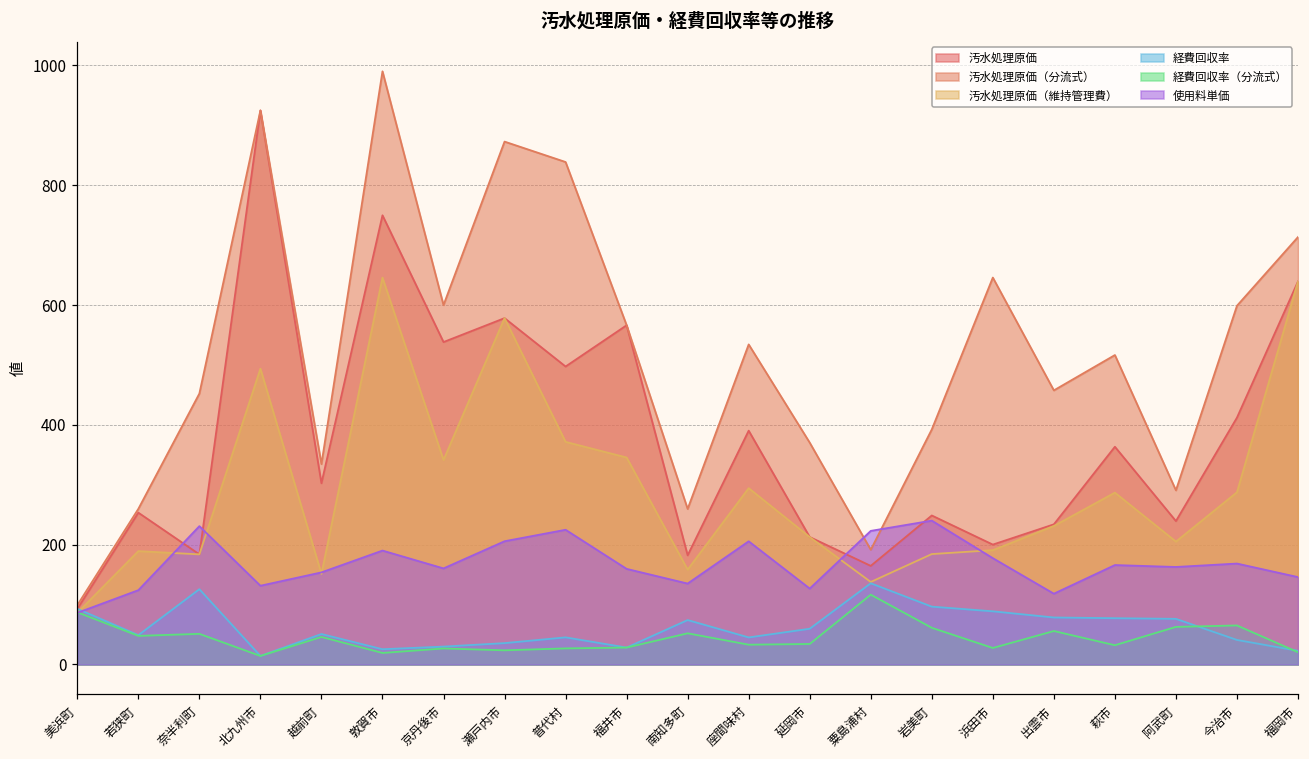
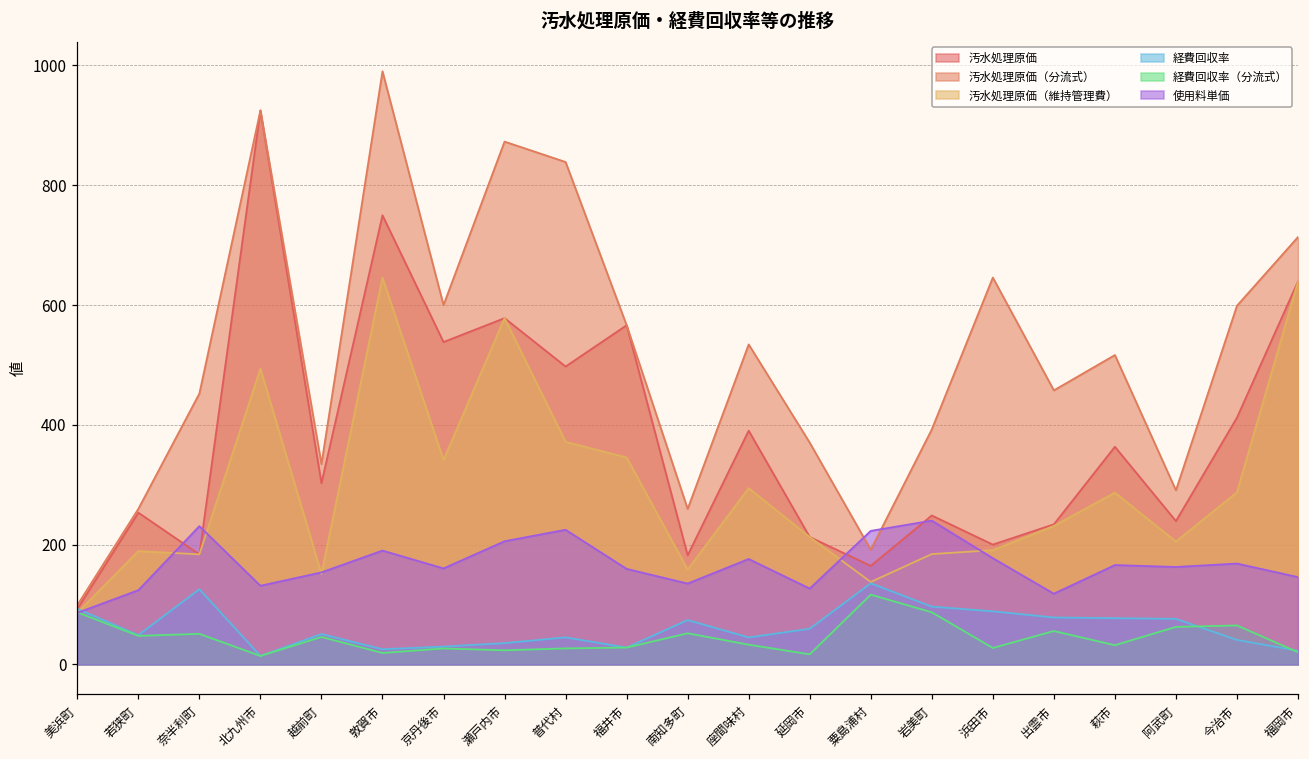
  {
    "経費回収率": {
      "奈半利町": 130,
      "越前町": 50,
      "敦賀市": 30,
      "瀬戸内市": 40,
      "普代村": 50,
      "南知多町": 70,
      "座間味村": 50,
      "延岡市": 60,
      "岩美町": 100,
      "浜田市": 90,
      "出雲市": 80,
      "萩市": 80,
      "阿武町": 80,
      "今治市": 40
    },
    "経費回収率（分流式）": {
      "奈半利町": 50,
      "越前町": 50,
      "敦賀市": 20,
      "瀬戸内市": 20,
      "普代村": 30,
      "南知多町": 50,
      "座間味村": 30,
-     "延岡市": 30,
+     "延岡市": 20,
      "粟島浦村": 120,
-     "岩美町": 60,
+     "岩美町": 90,
      "浜田市": 30,
      "出雲市": 60,
      "萩市": 30,
      "阿武町": 60,
      "今治市": 70
    },
    "使用料単価": {
      "若狭町": 120,
      "奈半利町": 230,
      "北九州市": 130,
      "敦賀市": 190,
      "京丹後市": 160,
      "瀬戸内市": 210,
      "普代村": 220,
      "福井市": 160,
      "南知多町": 140,
-     "座間味村": 210,
+     "座間味村": 180,
      "延岡市": 130,
      "粟島浦村": 220,
      "岩美町": 240,
      "浜田市": 180,
      "出雲市": 120,
      "萩市": 170,
      "阿武町": 160,
      "今治市": 170,
      "福岡市": 150
    }
  }
